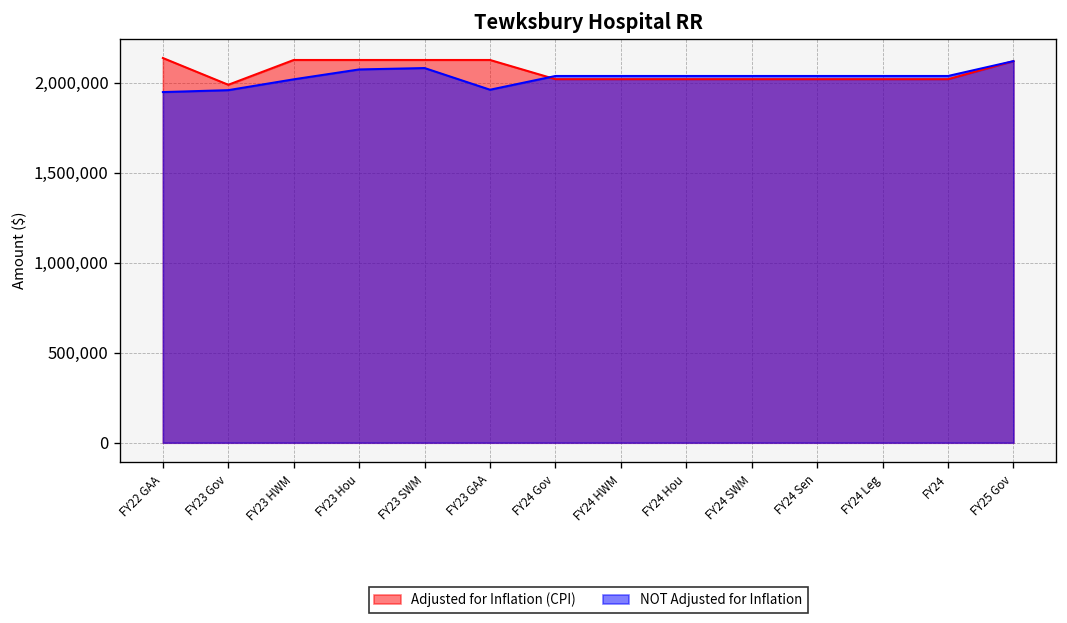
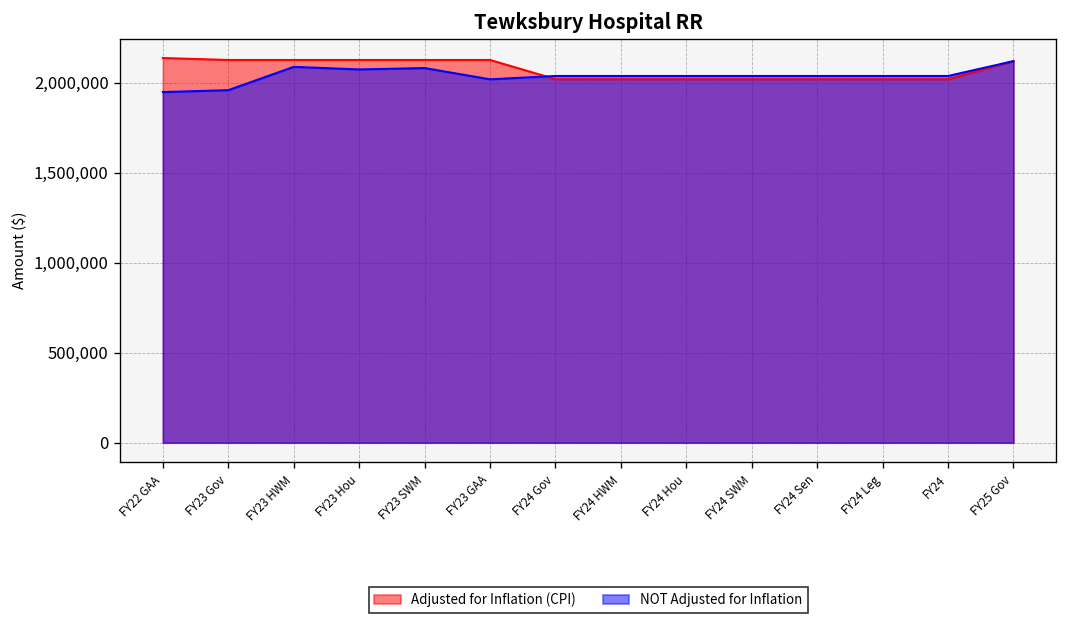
  {
    "Adjusted for Inflation (CPI)": {
      "FY22 GAA": "2,140,000",
-     "FY23 Gov": "1,990,000",
+     "FY23 Gov": "2,130,000",
      "FY23 HWM": "2,130,000",
      "FY23 Hou": "2,130,000",
      "FY23 SWM": "2,130,000",
      "FY23 GAA": "2,130,000",
      "FY24 Gov": "2,020,000",
      "FY24 HWM": "2,020,000",
      "FY24 Hou": "2,020,000",
      "FY24 SWM": "2,020,000",
      "FY24 Sen": "2,020,000",
      "FY24 Leg": "2,020,000",
      "FY24": "2,020,000"
    },
    "NOT Adjusted for Inflation": {
      "FY22 GAA": "1,950,000",
      "FY23 Gov": "1,960,000",
-     "FY23 HWM": "2,020,000",
+     "FY23 HWM": "2,090,000",
      "FY23 Hou": "2,070,000",
      "FY23 SWM": "2,080,000",
-     "FY23 GAA": "1,960,000",
+     "FY23 GAA": "2,020,000",
      "FY24 Gov": "2,040,000",
      "FY24 HWM": "2,040,000",
      "FY24 Hou": "2,040,000",
      "FY24 SWM": "2,040,000",
      "FY24 Sen": "2,040,000",
      "FY24 Leg": "2,040,000",
      "FY24": "2,040,000"
    }
  }
